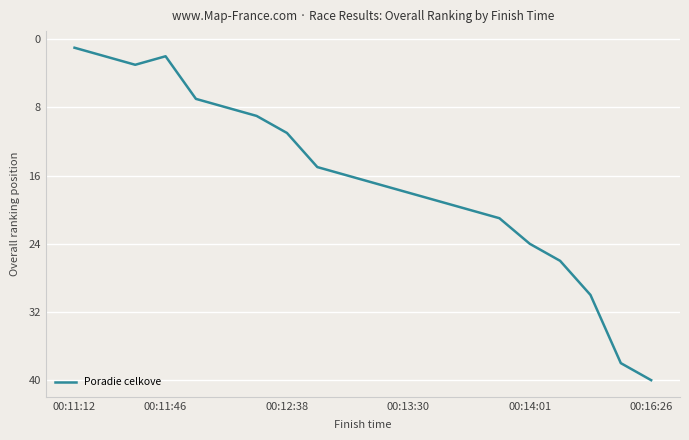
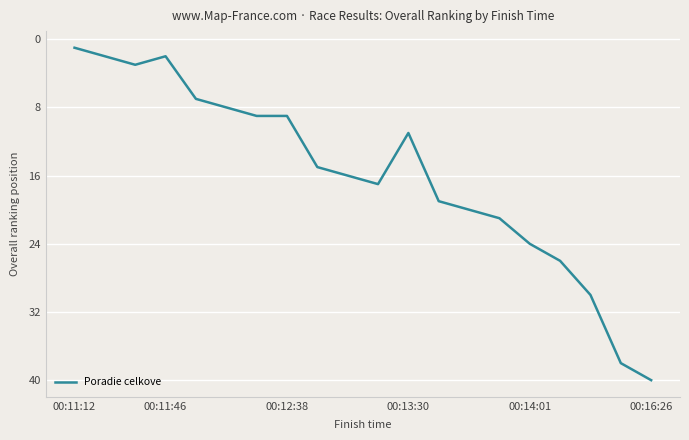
  {
    "00:11:12": 1,
    "00:11:46": 2,
-   "00:12:38": 11,
-   "00:13:30": 18,
+   "00:12:38": 9,
+   "00:13:30": 11,
    "00:14:01": 24,
    "00:16:26": 40
  }
